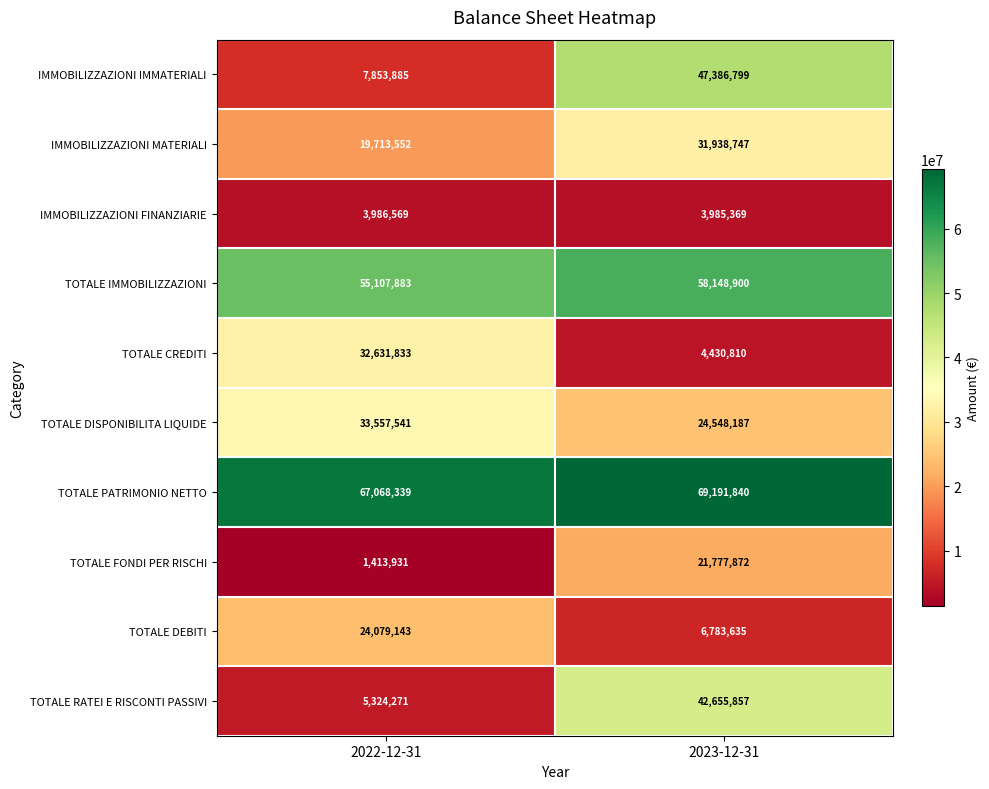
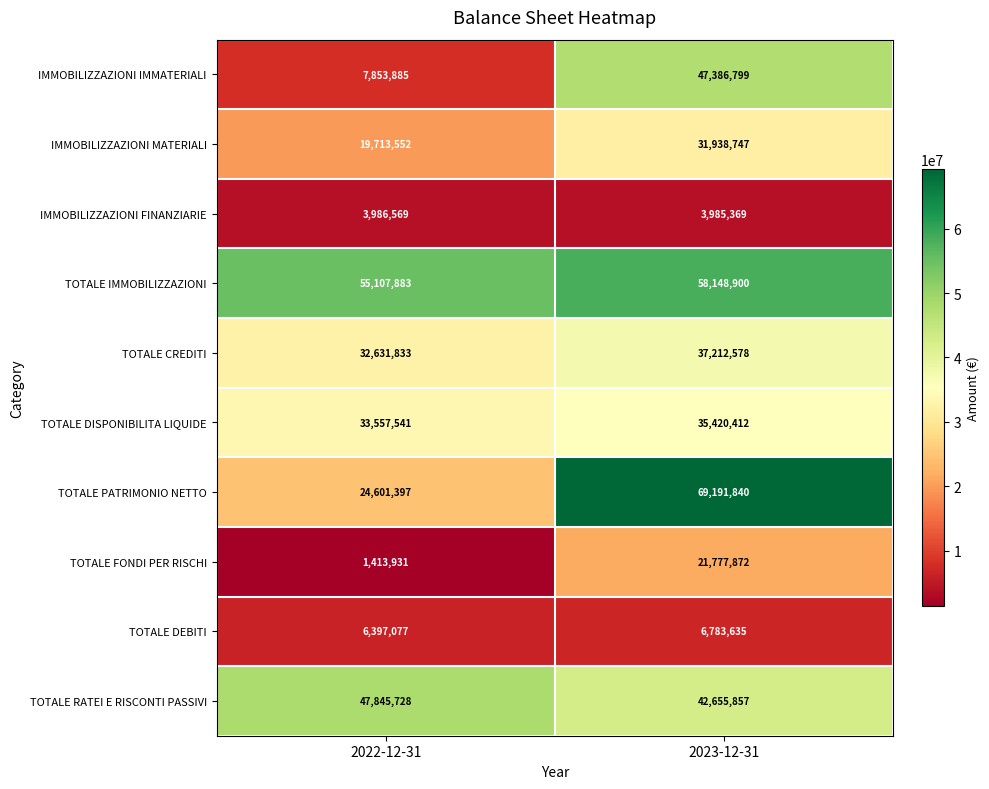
  {
    "IMMOBILIZZAZIONI IMMATERIALI": {
      "2022-12-31": "7,853,885",
      "2023-12-31": "47,386,799"
    },
    "IMMOBILIZZAZIONI MATERIALI": {
      "2022-12-31": "19,713,552",
      "2023-12-31": "31,938,747"
    },
    "IMMOBILIZZAZIONI FINANZIARIE": {
      "2022-12-31": "3,986,569",
      "2023-12-31": "3,985,369"
    },
    "TOTALE IMMOBILIZZAZIONI": {
      "2022-12-31": "55,107,883",
      "2023-12-31": "58,148,900"
    },
    "TOTALE CREDITI": {
      "2022-12-31": "32,631,833",
-     "2023-12-31": "4,430,810"
+     "2023-12-31": "37,212,578"
    },
    "TOTALE DISPONIBILITA LIQUIDE": {
      "2022-12-31": "33,557,541",
-     "2023-12-31": "24,548,187"
+     "2023-12-31": "35,420,412"
    },
    "TOTALE PATRIMONIO NETTO": {
-     "2022-12-31": "67,068,339",
+     "2022-12-31": "24,601,397",
      "2023-12-31": "69,191,840"
    },
    "TOTALE FONDI PER RISCHI": {
      "2022-12-31": "1,413,931",
      "2023-12-31": "21,777,872"
    },
    "TOTALE DEBITI": {
-     "2022-12-31": "24,079,143",
+     "2022-12-31": "6,397,077",
      "2023-12-31": "6,783,635"
    },
    "TOTALE RATEI E RISCONTI PASSIVI": {
-     "2022-12-31": "5,324,271",
+     "2022-12-31": "47,845,728",
      "2023-12-31": "42,655,857"
    }
  }
